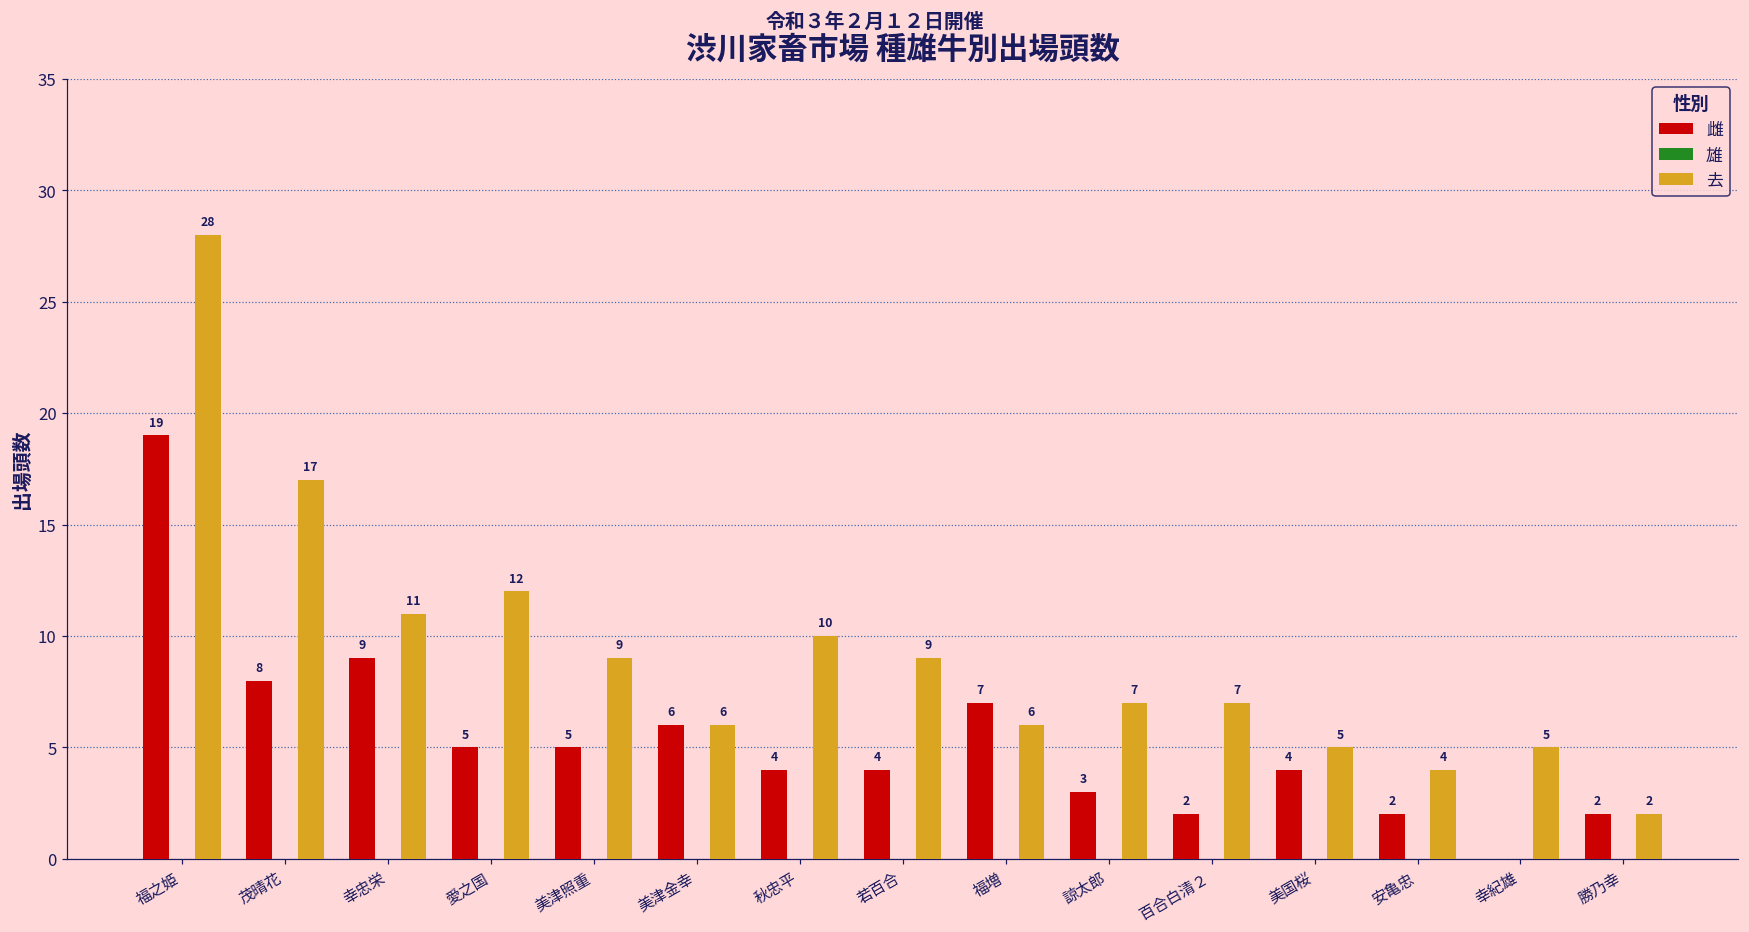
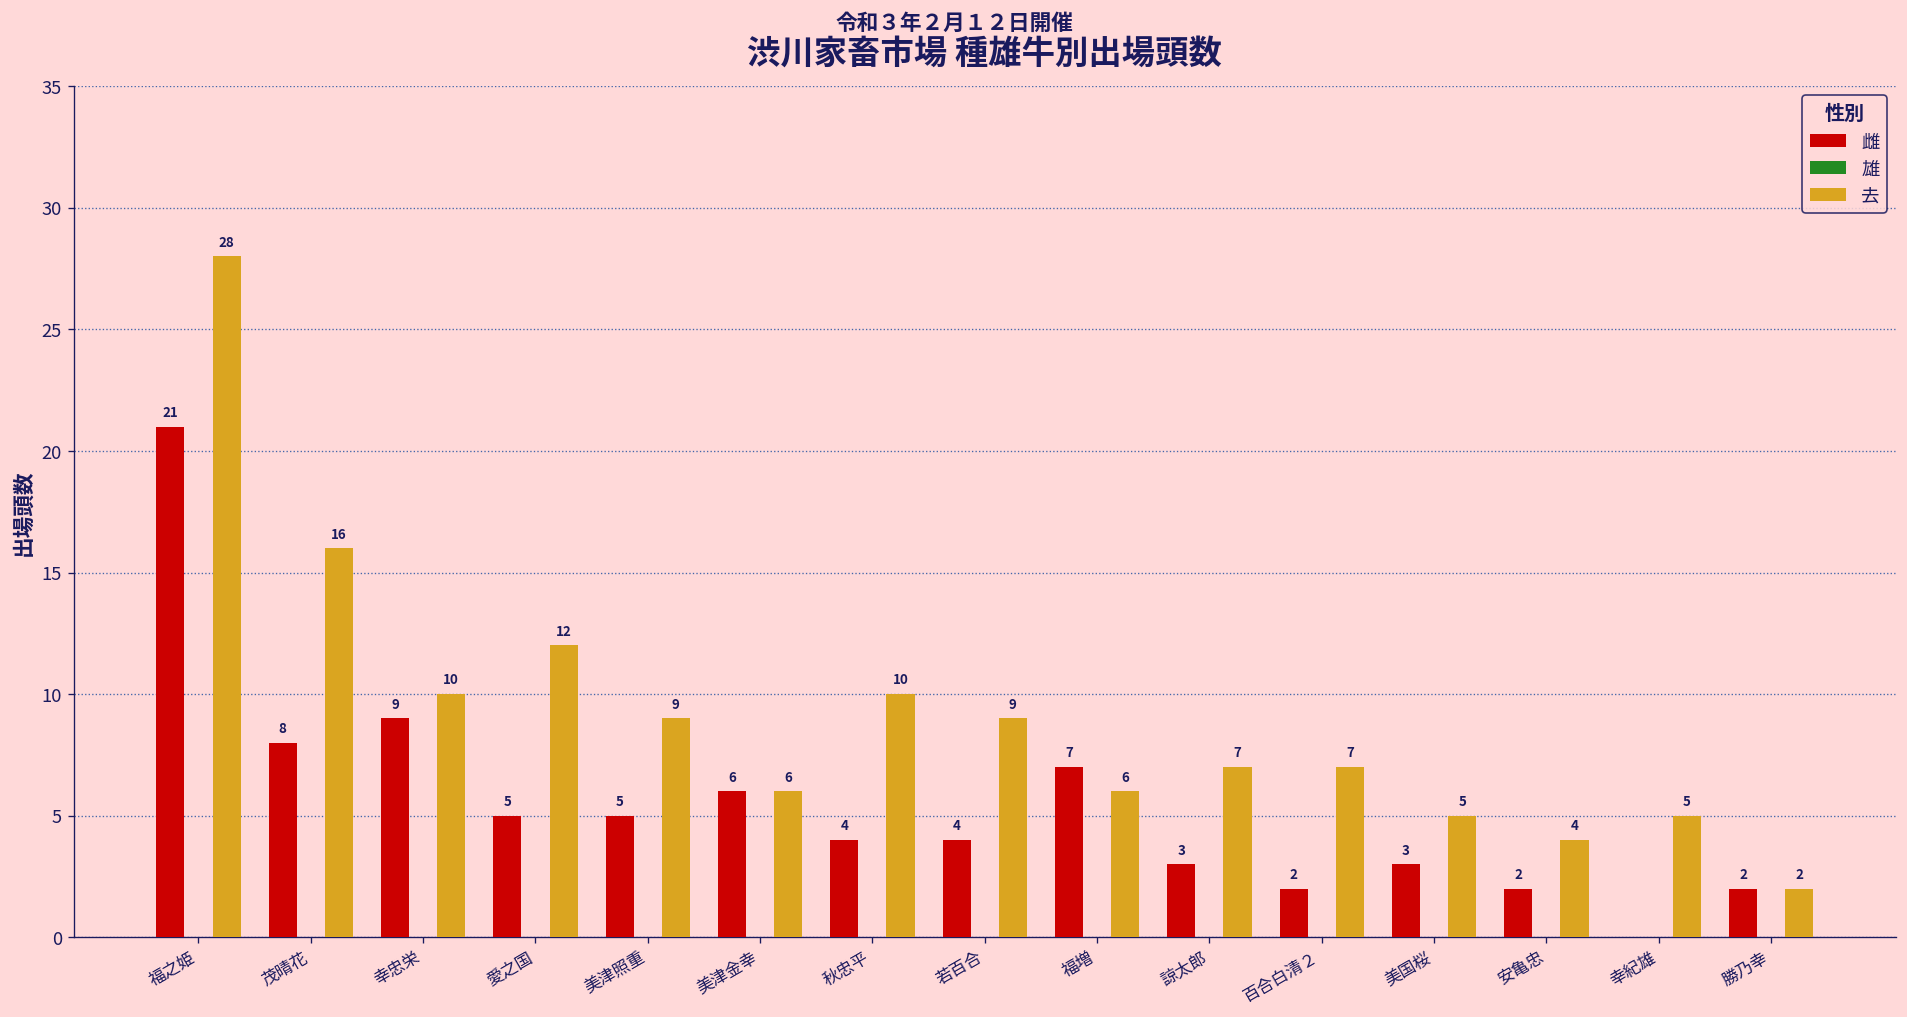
  {
    "雌": {
-     "福之姫": 19,
+     "福之姫": 21,
      "茂晴花": 8,
      "幸忠栄": 9,
      "愛之国": 5,
      "美津照重": 5,
      "美津金幸": 6,
      "秋忠平": 4,
      "若百合": 4,
      "福増": 7,
      "諒太郎": 3,
      "百合白清２": 2,
-     "美国桜": 4,
+     "美国桜": 3,
      "安亀忠": 2,
      "勝乃幸": 2
    },
    "雄": {
      "福之姫": 0.0,
      "茂晴花": 0.0,
      "幸忠栄": 0.0,
      "愛之国": 0.0,
      "美津照重": 0.0,
      "美津金幸": 0.0,
      "秋忠平": 0.0,
      "若百合": 0.0,
      "福増": 0.0,
      "諒太郎": 0.0,
      "百合白清２": 0.0,
      "美国桜": 0.0,
      "安亀忠": 0.0,
      "幸紀雄": 0.0,
      "勝乃幸": 0.0
    },
    "去": {
      "福之姫": 28,
-     "茂晴花": 17,
-     "幸忠栄": 11,
+     "茂晴花": 16,
+     "幸忠栄": 10,
      "愛之国": 12,
      "美津照重": 9,
      "美津金幸": 6,
      "秋忠平": 10,
      "若百合": 9,
      "福増": 6,
      "諒太郎": 7,
      "百合白清２": 7,
      "美国桜": 5,
      "安亀忠": 4,
      "幸紀雄": 5,
      "勝乃幸": 2
    }
  }
